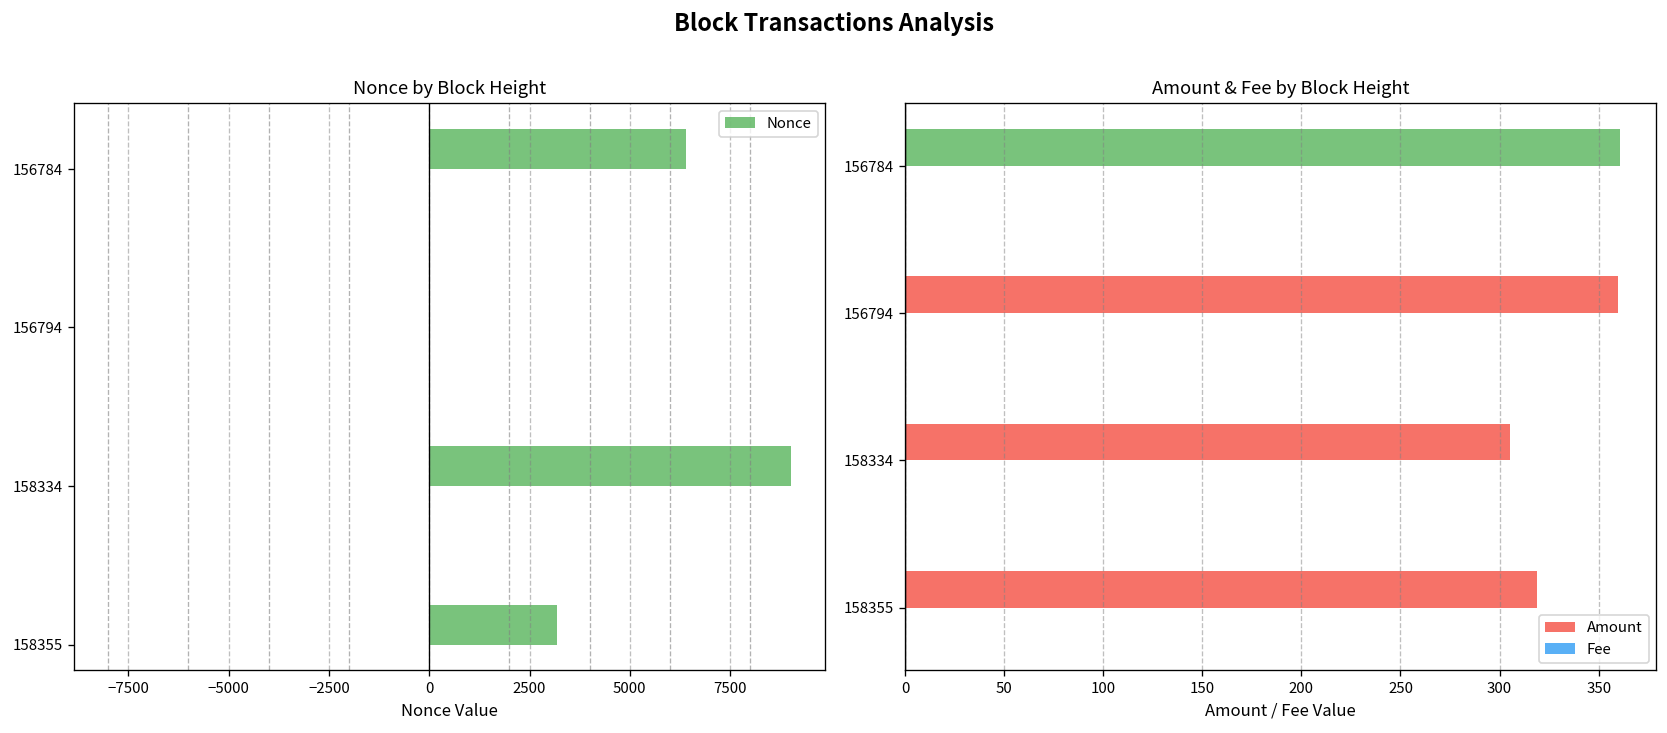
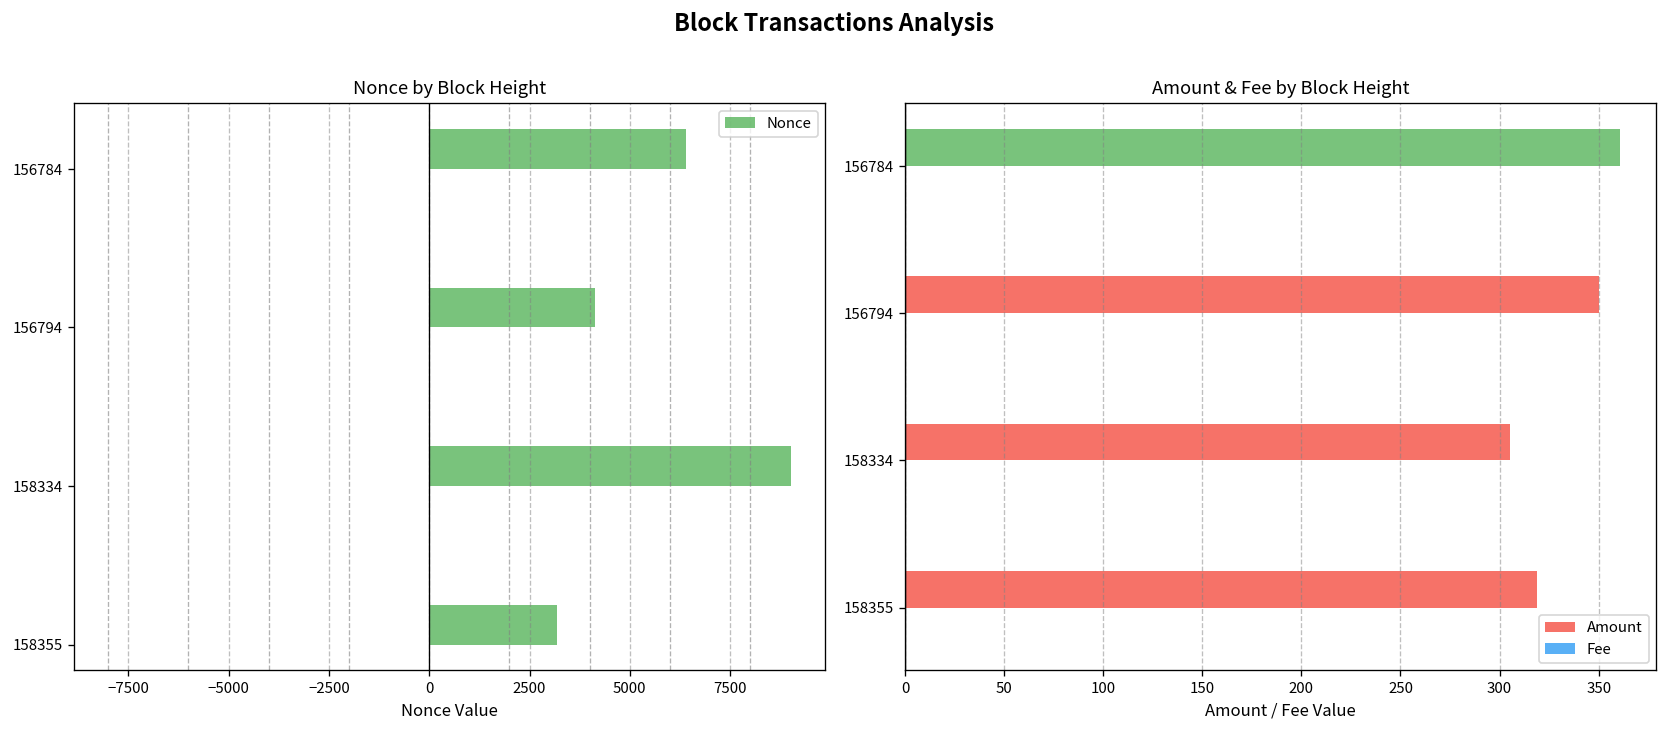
  {
    "Nonce by Block Height": {
      "156784": 6400,
-     "156794": 0,
+     "156794": 4100,
      "158334": 9000,
      "158355": 3200
    },
    "Amount & Fee by Block Height": {
      "Amount": {
        "156784": 361,
-       "156794": 360,
+       "156794": 350,
        "158334": 305,
        "158355": 319
      }
    }
  }
